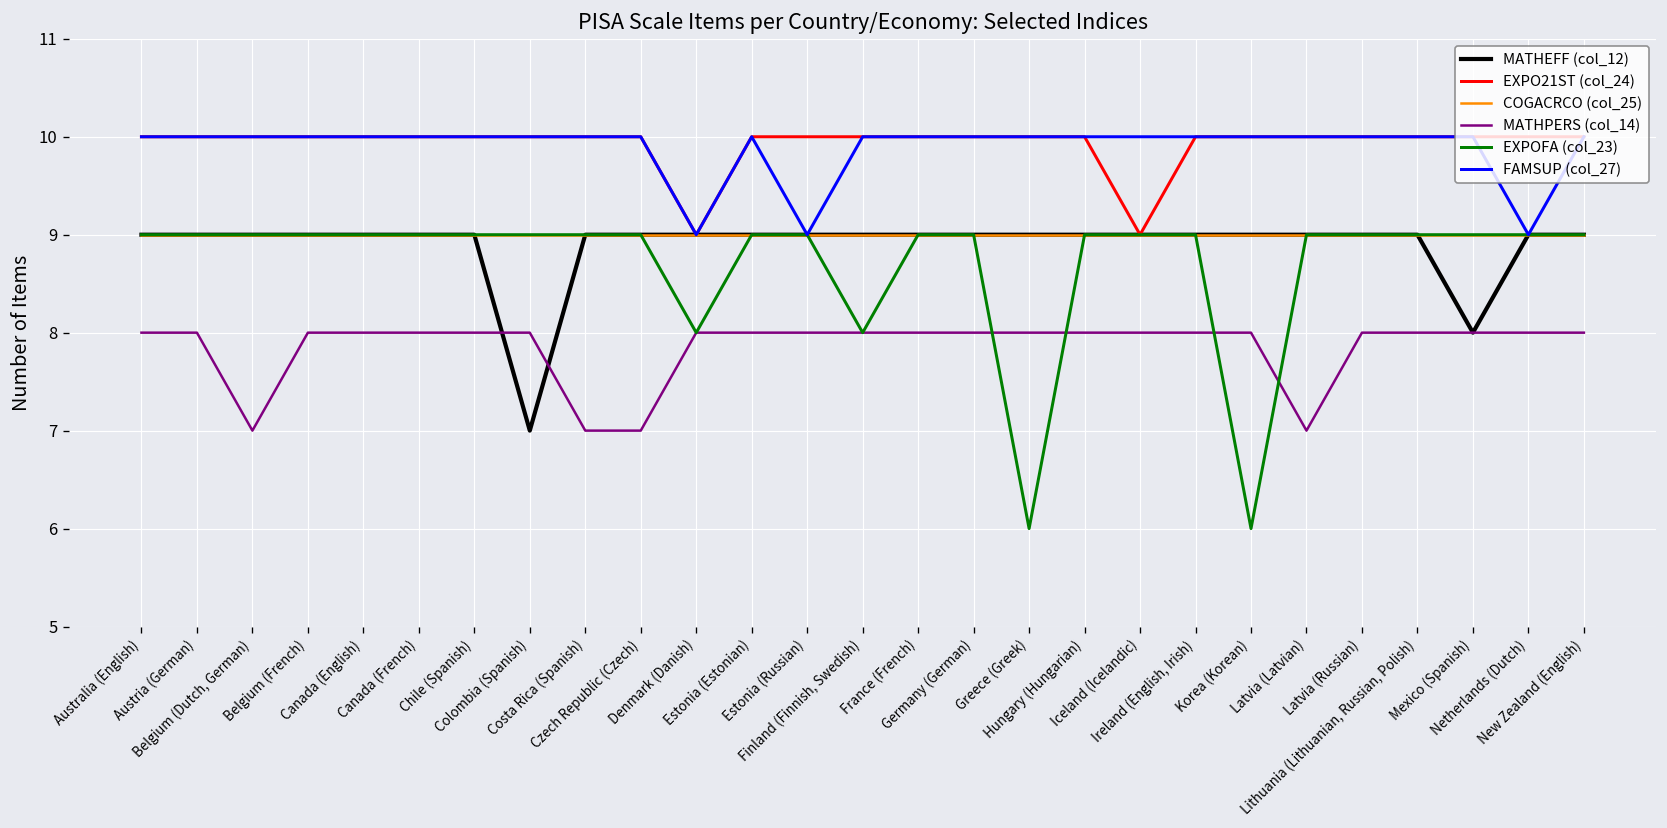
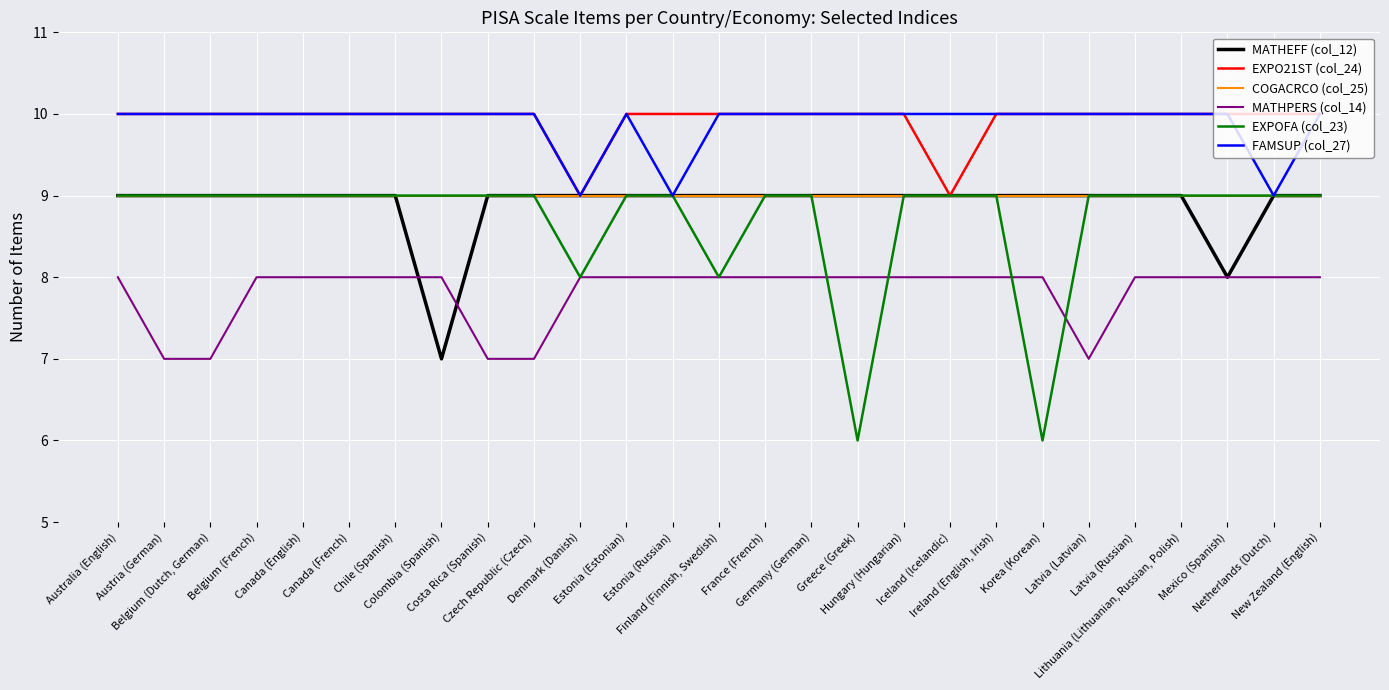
  {
    "MATHEFF (col_12)": {
      "Colombia (Spanish)": 7
    },
    "EXPO21ST (col_24)": {
      "Estonia (Russian)": 10
    },
    "MATHPERS (col_14)": {
      "Australia (English)": 8,
-     "Austria (German)": 8,
+     "Austria (German)": 7,
      "Belgium (Dutch, German)": 7,
      "Belgium (French)": 8,
      "Canada (English)": 8,
      "Canada (French)": 8,
      "Chile (Spanish)": 8,
      "Colombia (Spanish)": 8,
      "Costa Rica (Spanish)": 7,
      "Czech Republic (Czech)": 7,
      "Estonia (Estonian)": 8,
      "Estonia (Russian)": 8,
      "France (French)": 8,
      "Germany (German)": 8,
      "Greece (Greek)": 8,
      "Hungary (Hungarian)": 8,
      "Iceland (Icelandic)": 8,
      "Ireland (English, Irish)": 8,
      "Korea (Korean)": 8,
      "Latvia (Latvian)": 7,
      "Latvia (Russian)": 8,
      "Lithuania (Lithuanian, Russian, Polish)": 8,
      "Netherlands (Dutch)": 8,
      "New Zealand (English)": 8
    },
    "EXPOFA (col_23)": {
      "Greece (Greek)": 6,
      "Korea (Korean)": 6
    },
    "FAMSUP (col_27)": {
      "Iceland (Icelandic)": 10
    }
  }
